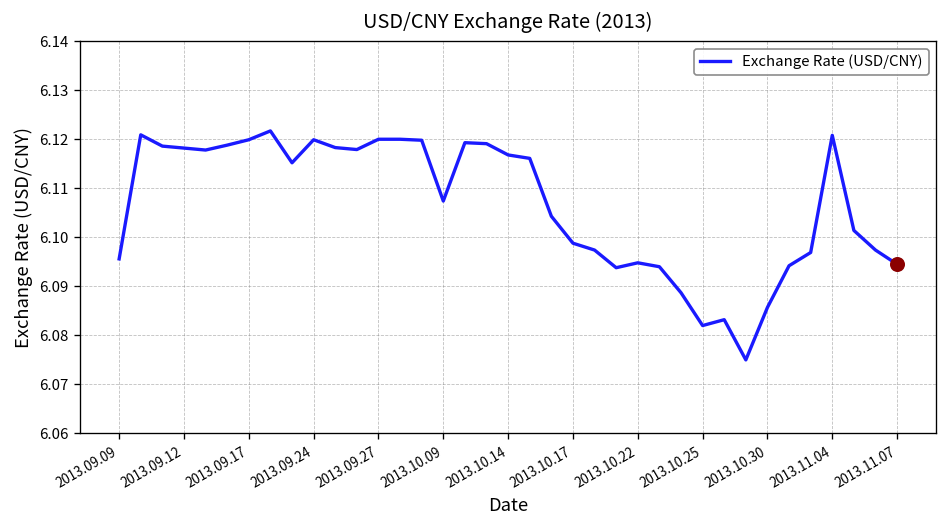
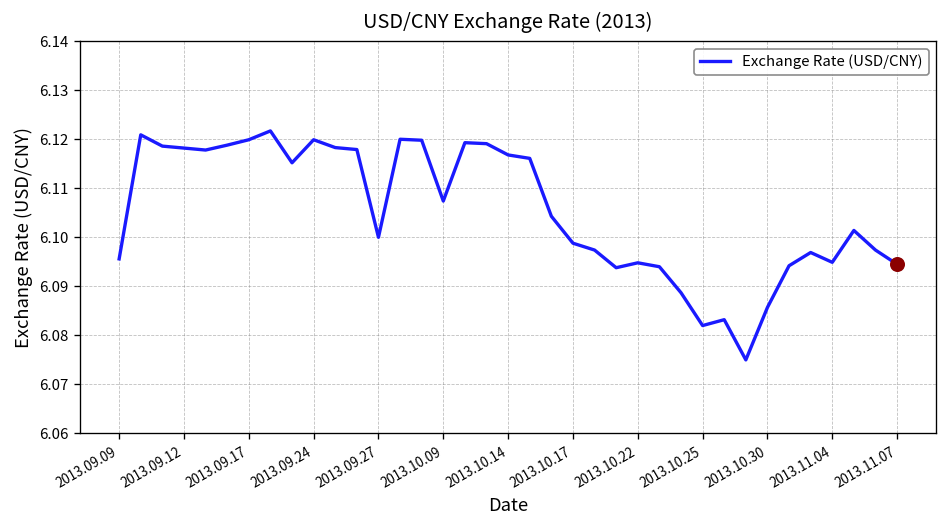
  {
    "Exchange Rate (USD/CNY)": {
      "2013.09.09": 6.096,
      "2013.09.12": 6.118,
      "2013.09.17": 6.120,
      "2013.09.24": 6.120,
-     "2013.09.27": 6.12,
+     "2013.09.27": 6.10,
      "2013.10.09": 6.107,
      "2013.10.14": 6.117,
      "2013.10.17": 6.099,
      "2013.10.22": 6.095,
      "2013.10.25": 6.082,
      "2013.10.30": 6.086,
-     "2013.11.04": 6.121
+     "2013.11.04": 6.095
    }
  }
